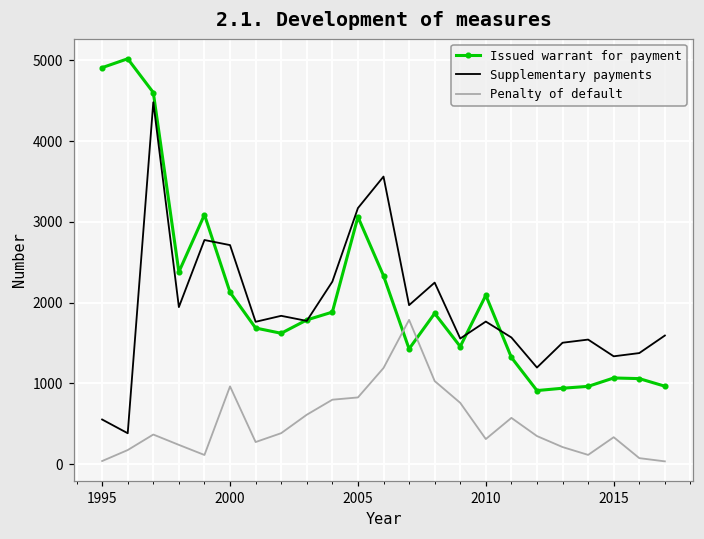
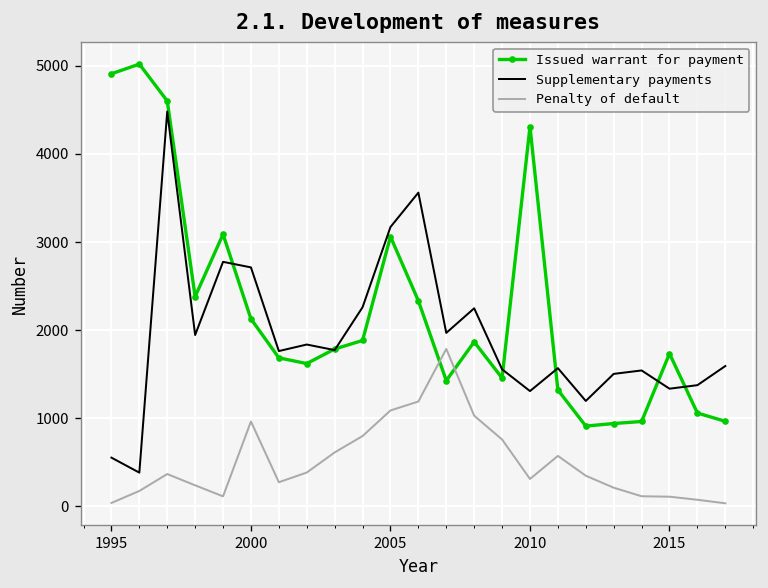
  {
    "Issued warrant for payment": {
      "1995": 4900,
      "2000": 2100,
      "2005": 3100,
-     "2010": 2100,
-     "2015": 1100
+     "2010": 4300,
+     "2015": 1700
    },
    "Supplementary payments": {
      "1995": 600,
      "2000": 2700,
      "2005": 3200,
-     "2010": 1800,
+     "2010": 1300,
      "2015": 1300
    },
    "Penalty of default": {
      "1995": 0,
      "2000": 1000,
-     "2005": 800,
+     "2005": 1100,
      "2010": 300,
-     "2015": 300
+     "2015": 100
    }
  }
